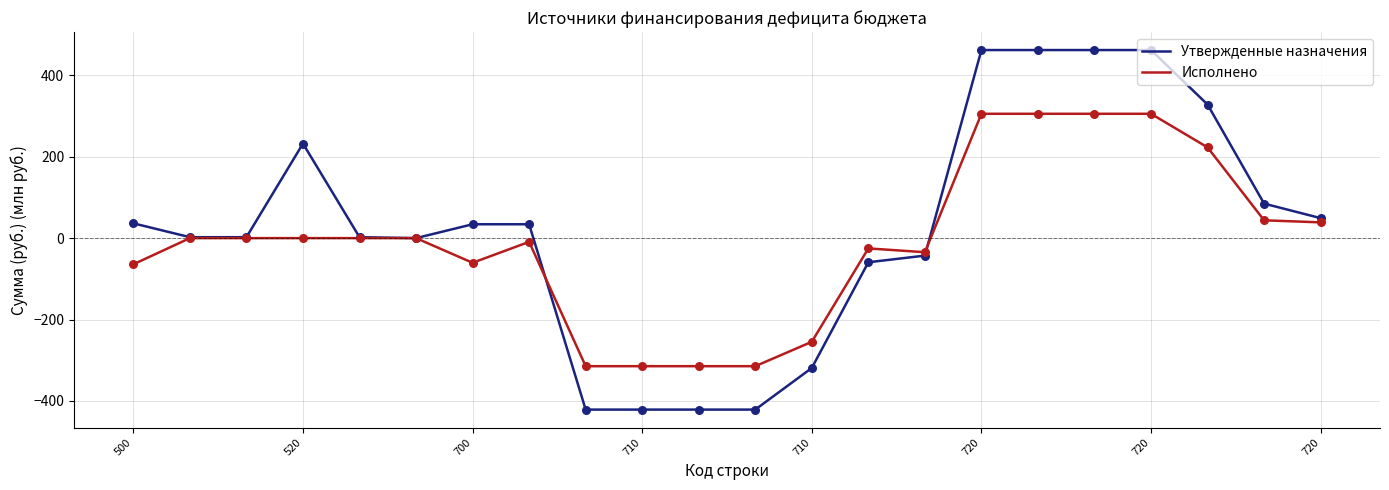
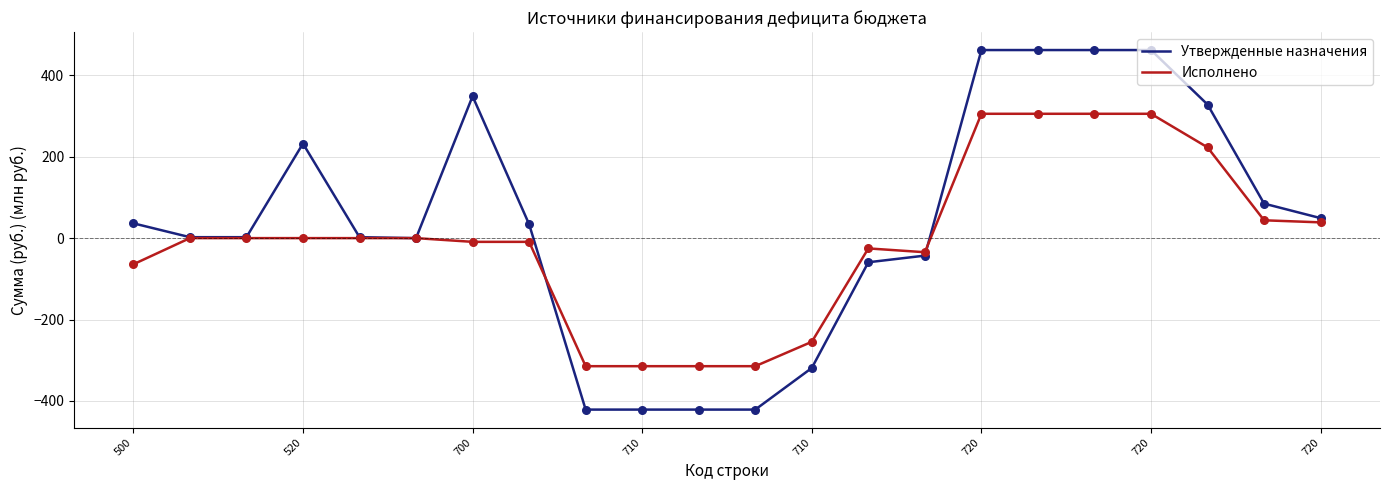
  {
    "Утвержденные назначения": {
      "500": 40,
      "520": 230,
-     "700": 30
+     "700": 350
    },
    "Исполнено": {
      "500": -60,
      "520": 0,
-     "700": -60
+     "700": -10
    }
  }
